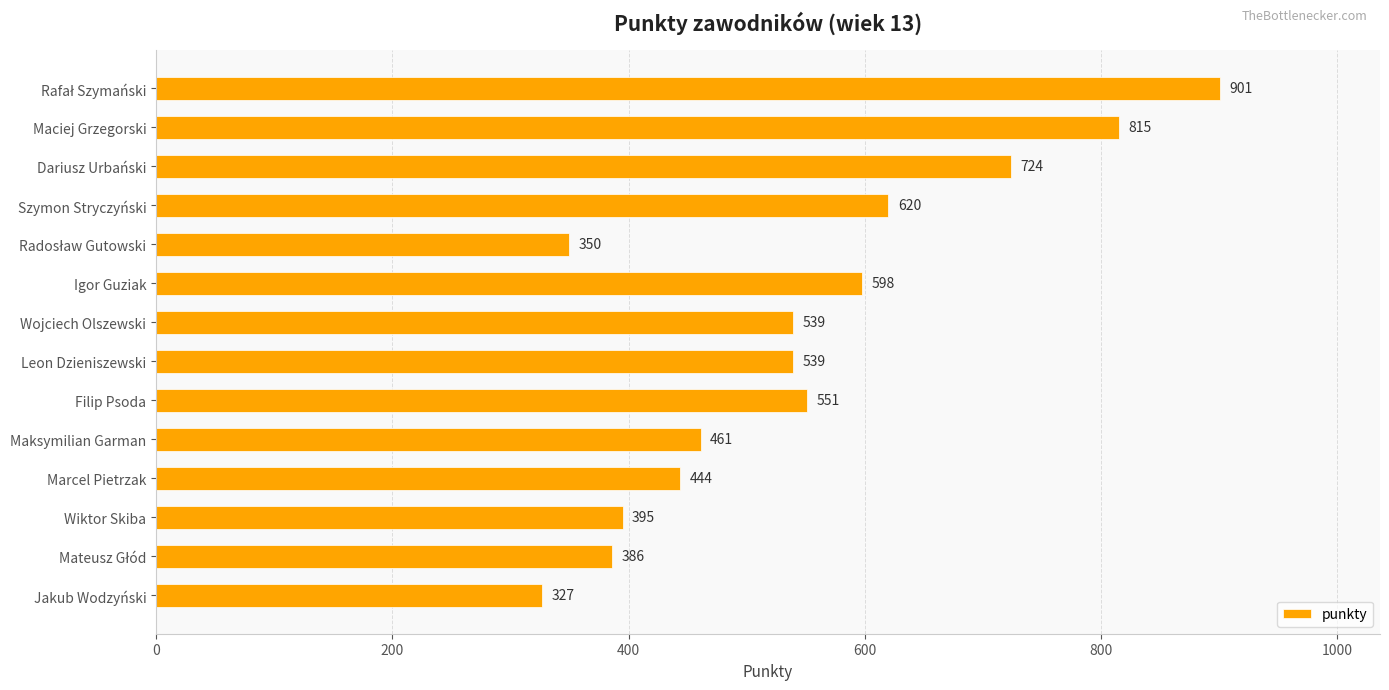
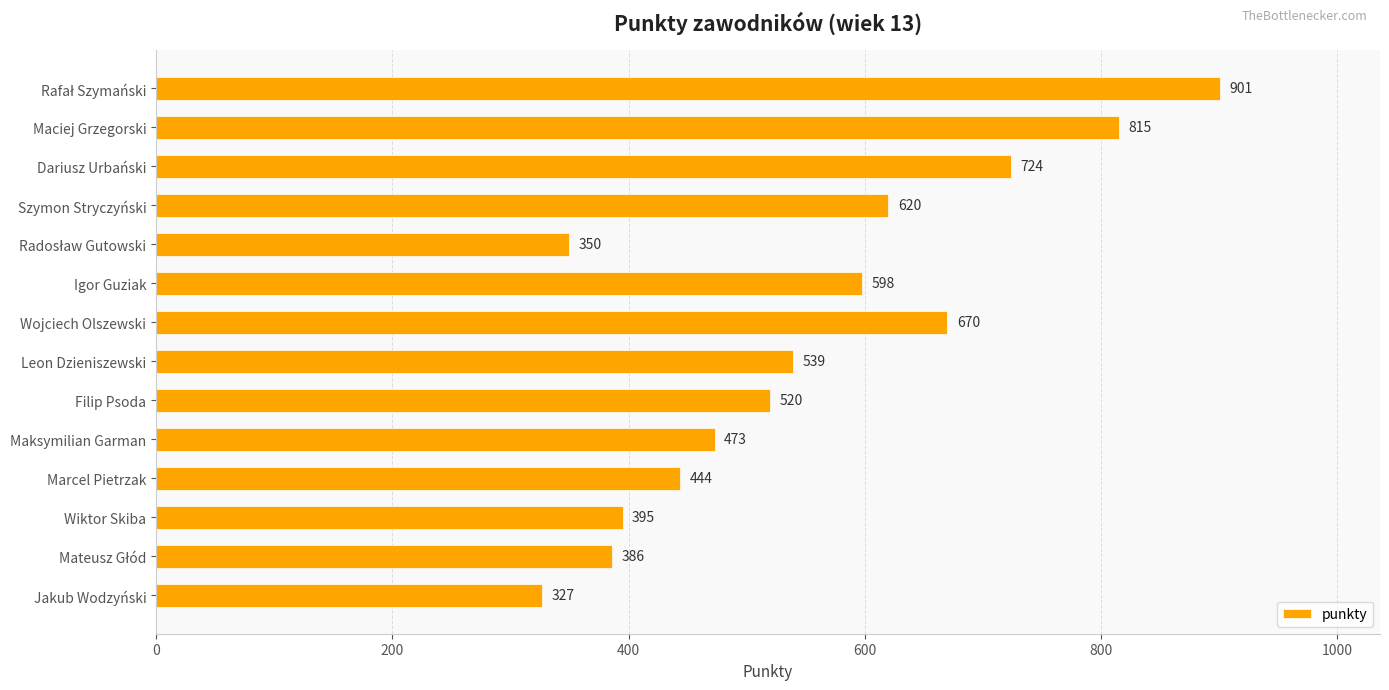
  {
    "Rafał Szymański": 901,
    "Maciej Grzegorski": 815,
    "Dariusz Urbański": 724,
    "Szymon Stryczyński": 620,
    "Radosław Gutowski": 350,
    "Igor Guziak": 598,
-   "Wojciech Olszewski": 539,
+   "Wojciech Olszewski": 670,
    "Leon Dzieniszewski": 539,
-   "Filip Psoda": 551,
-   "Maksymilian Garman": 461,
+   "Filip Psoda": 520,
+   "Maksymilian Garman": 473,
    "Marcel Pietrzak": 444,
    "Wiktor Skiba": 395,
    "Mateusz Głód": 386,
    "Jakub Wodzyński": 327
  }
